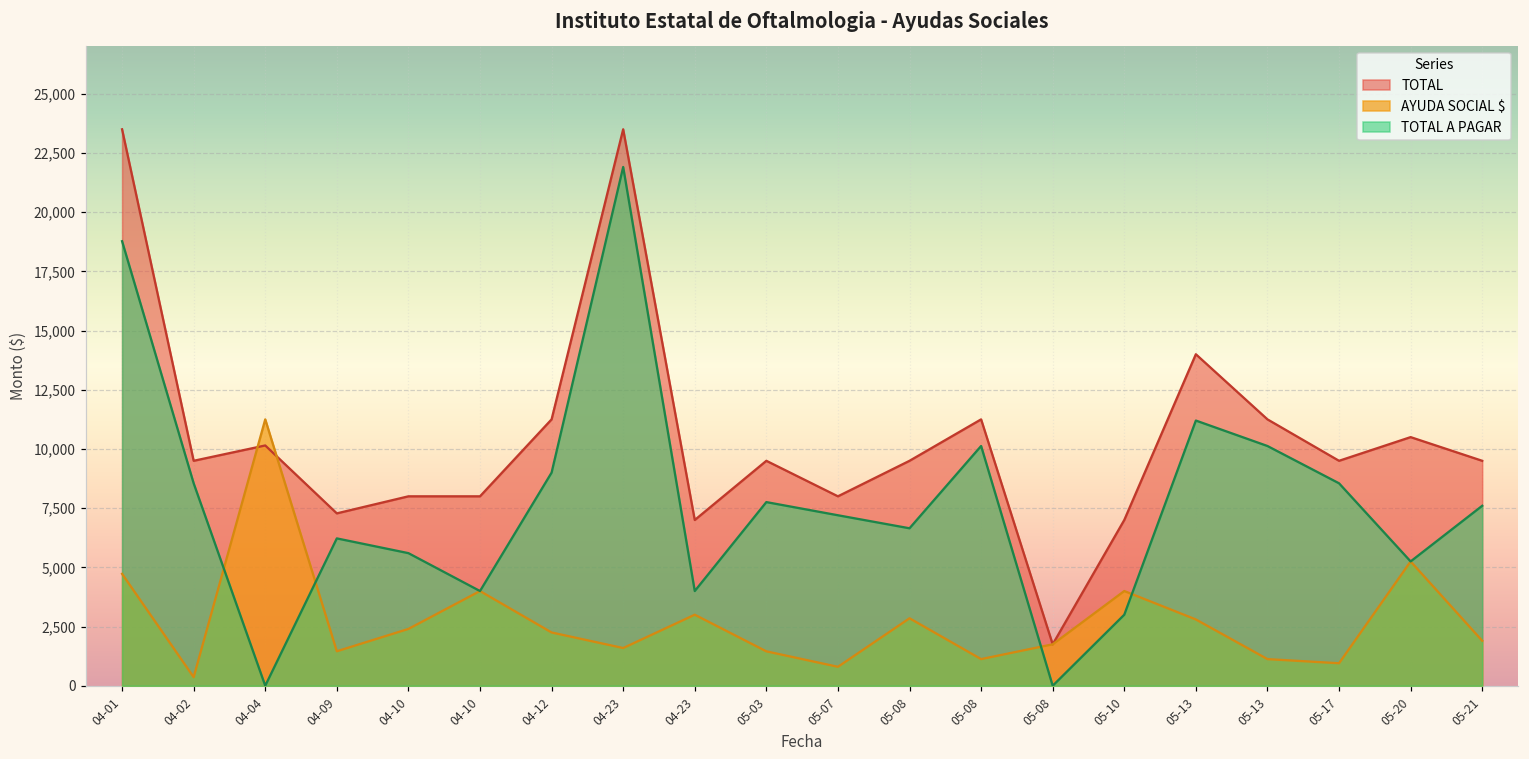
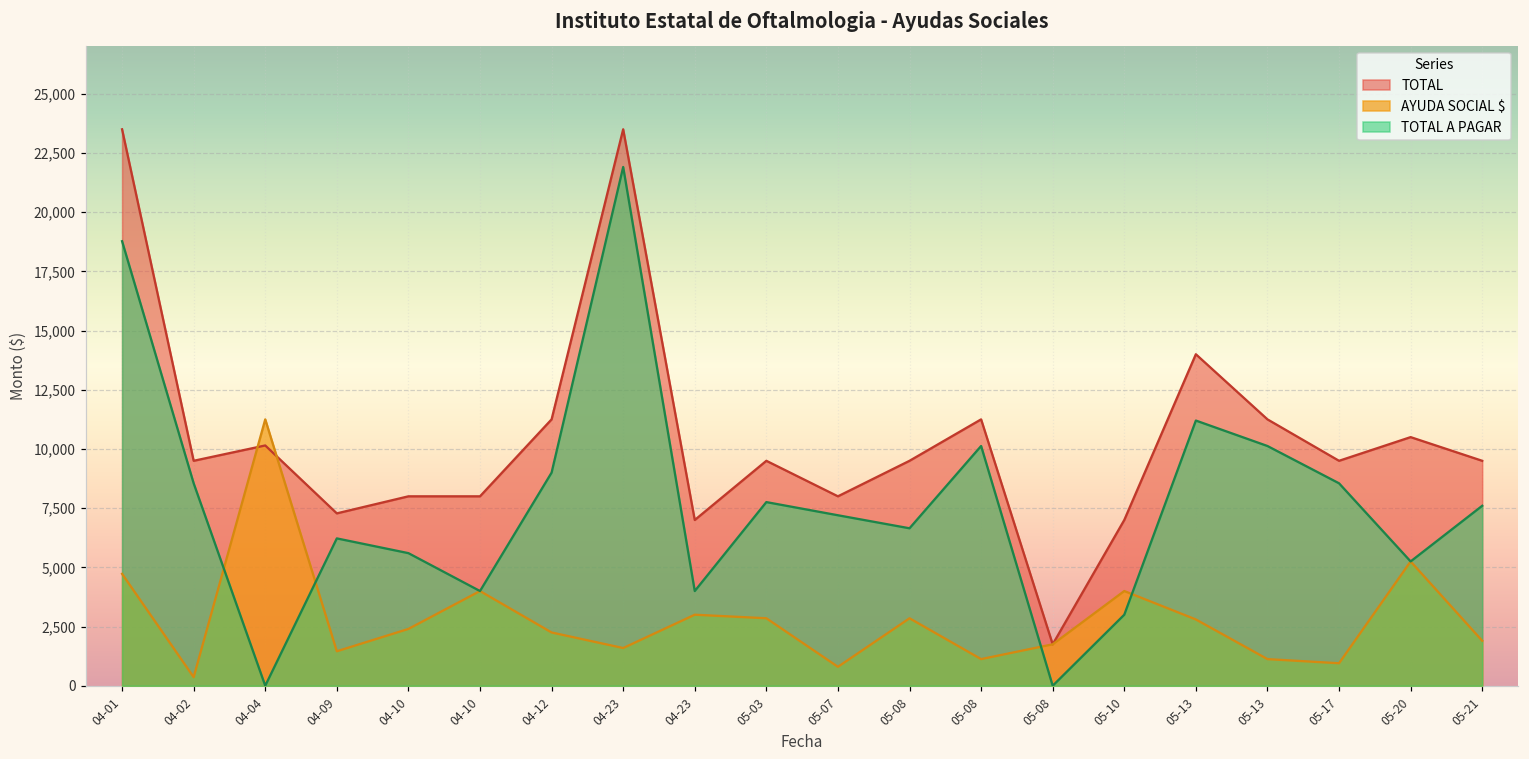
  {
    "TOTAL": {
      "04-01": "23,500",
      "04-02": "9,500",
      "04-04": "10,100",
      "04-09": "7,300",
      "04-12": "11,300",
      "05-03": "9,500",
      "05-07": "8,000",
      "05-10": "7,000",
      "05-17": "9,500",
      "05-20": "10,500",
      "05-21": "9,500"
    },
    "AYUDA SOCIAL $": {
      "04-01": "4,700",
      "04-02": "400",
      "04-04": "11,300",
      "04-09": "1,500",
      "04-12": "2,300",
-     "05-03": "1,500",
+     "05-03": "2,900",
      "05-07": "800",
      "05-10": "4,000",
      "05-17": "1,000",
      "05-21": "1,900"
    },
    "TOTAL A PAGAR": {
      "04-01": "18,800",
      "04-02": "8,600",
      "04-04": "0",
      "04-09": "6,200",
      "04-12": "9,000",
      "05-03": "7,800",
      "05-07": "7,200",
      "05-10": "3,000",
      "05-17": "8,600",
      "05-21": "7,600"
    }
  }
